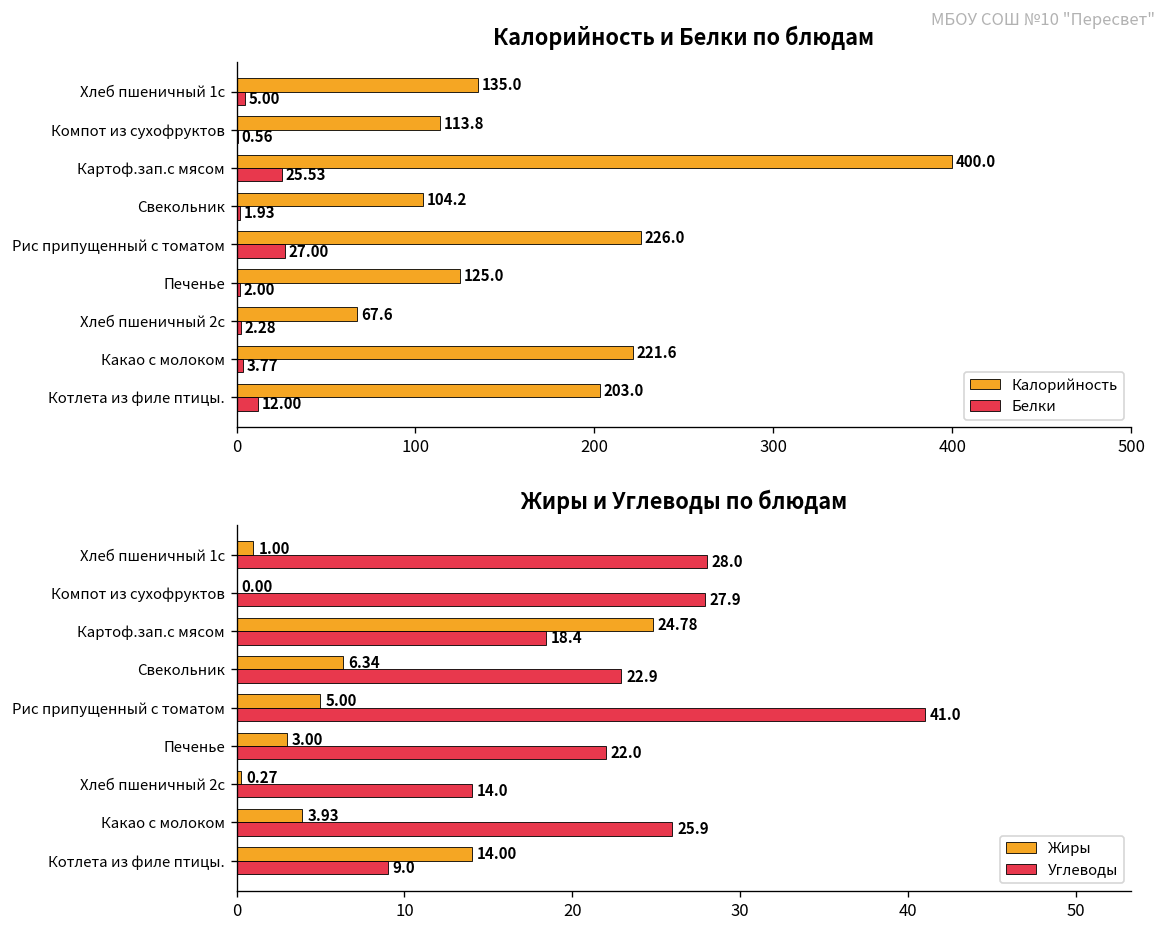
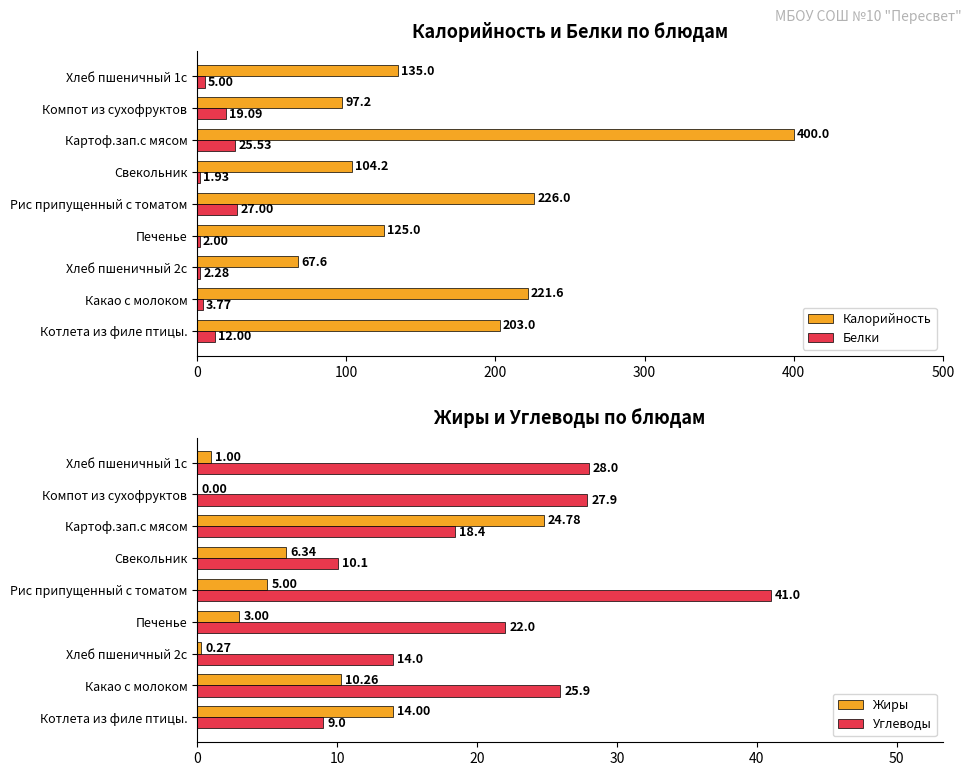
  {
    "Калорийность и Белки по блюдам": {
      "Калорийность": {
        "Хлеб пшеничный 1с": 135.0,
-       "Компот из сухофруктов": 113.8,
+       "Компот из сухофруктов": 97.2,
        "Картоф.зап.с мясом": 400.0,
        "Свекольник": 104.2,
        "Рис припущенный с томатом": 226.0,
        "Печенье": 125.0,
        "Хлеб пшеничный 2с": 67.6,
        "Какао с молоком": 221.6,
        "Котлета из филе птицы.": 203.0
      },
      "Белки": {
        "Хлеб пшеничный 1с": 5.00,
-       "Компот из сухофруктов": 0.56,
+       "Компот из сухофруктов": 19.09,
        "Картоф.зап.с мясом": 25.53,
        "Свекольник": 1.93,
        "Рис припущенный с томатом": 27.00,
        "Печенье": 2.00,
        "Хлеб пшеничный 2с": 2.28,
        "Какао с молоком": 3.77,
        "Котлета из филе птицы.": 12.00
      }
    },
    "Жиры и Углеводы по блюдам": {
      "Жиры": {
        "Хлеб пшеничный 1с": 1.00,
        "Компот из сухофруктов": 0.00,
        "Картоф.зап.с мясом": 24.78,
        "Свекольник": 6.34,
        "Рис припущенный с томатом": 5.00,
        "Печенье": 3.00,
        "Хлеб пшеничный 2с": 0.27,
-       "Какао с молоком": 3.93,
+       "Какао с молоком": 10.26,
        "Котлета из филе птицы.": 14.00
      },
      "Углеводы": {
        "Хлеб пшеничный 1с": 28.0,
        "Компот из сухофруктов": 27.9,
        "Картоф.зап.с мясом": 18.4,
-       "Свекольник": 22.9,
+       "Свекольник": 10.1,
        "Рис припущенный с томатом": 41.0,
        "Печенье": 22.0,
        "Хлеб пшеничный 2с": 14.0,
        "Какао с молоком": 25.9,
        "Котлета из филе птицы.": 9.0
      }
    }
  }
